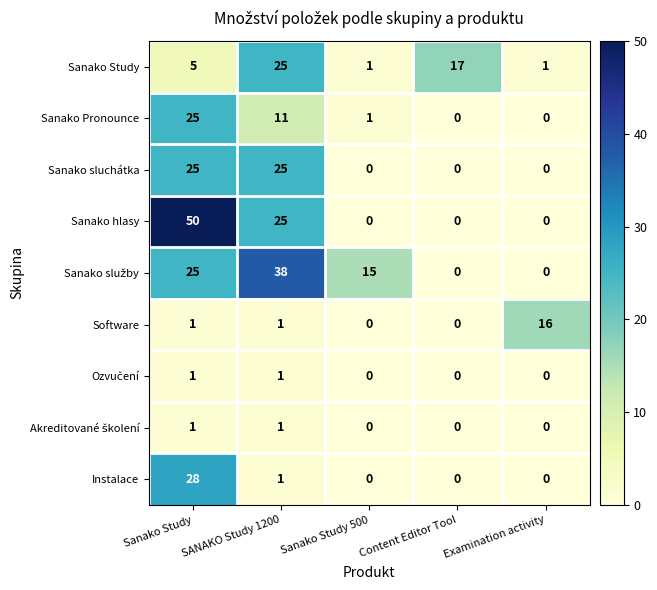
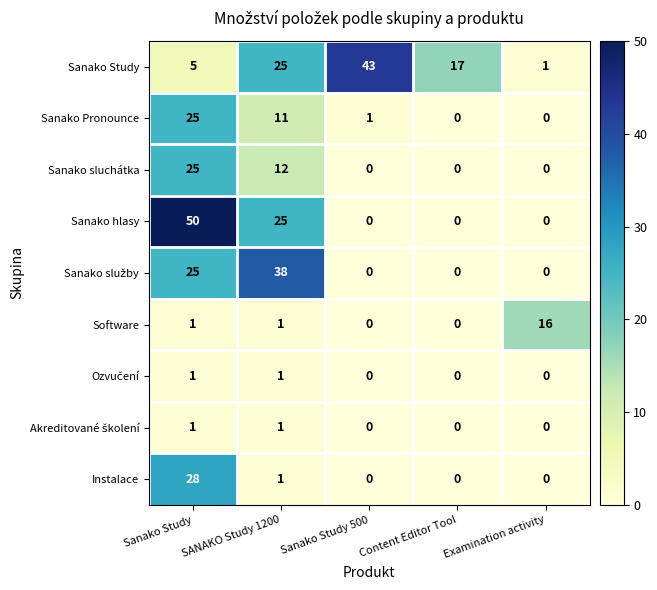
  {
    "Sanako Study": {
      "Sanako Study": 5,
      "SANAKO Study 1200": 25,
-     "Sanako Study 500": 1,
+     "Sanako Study 500": 43,
      "Content Editor Tool": 17,
      "Examination activity": 1
    },
    "Sanako Pronounce": {
      "Sanako Study": 25,
      "SANAKO Study 1200": 11,
      "Sanako Study 500": 1,
      "Content Editor Tool": 0,
      "Examination activity": 0
    },
    "Sanako sluchátka": {
      "Sanako Study": 25,
-     "SANAKO Study 1200": 25,
+     "SANAKO Study 1200": 12,
      "Sanako Study 500": 0,
      "Content Editor Tool": 0,
      "Examination activity": 0
    },
    "Sanako hlasy": {
      "Sanako Study": 50,
      "SANAKO Study 1200": 25,
      "Sanako Study 500": 0,
      "Content Editor Tool": 0,
      "Examination activity": 0
    },
    "Sanako služby": {
      "Sanako Study": 25,
      "SANAKO Study 1200": 38,
-     "Sanako Study 500": 15,
+     "Sanako Study 500": 0,
      "Content Editor Tool": 0,
      "Examination activity": 0
    },
    "Software": {
      "Sanako Study": 1,
      "SANAKO Study 1200": 1,
      "Sanako Study 500": 0,
      "Content Editor Tool": 0,
      "Examination activity": 16
    },
    "Ozvučení": {
      "Sanako Study": 1,
      "SANAKO Study 1200": 1,
      "Sanako Study 500": 0,
      "Content Editor Tool": 0,
      "Examination activity": 0
    },
    "Akreditované školení": {
      "Sanako Study": 1,
      "SANAKO Study 1200": 1,
      "Sanako Study 500": 0,
      "Content Editor Tool": 0,
      "Examination activity": 0
    },
    "Instalace": {
      "Sanako Study": 28,
      "SANAKO Study 1200": 1,
      "Sanako Study 500": 0,
      "Content Editor Tool": 0,
      "Examination activity": 0
    }
  }
